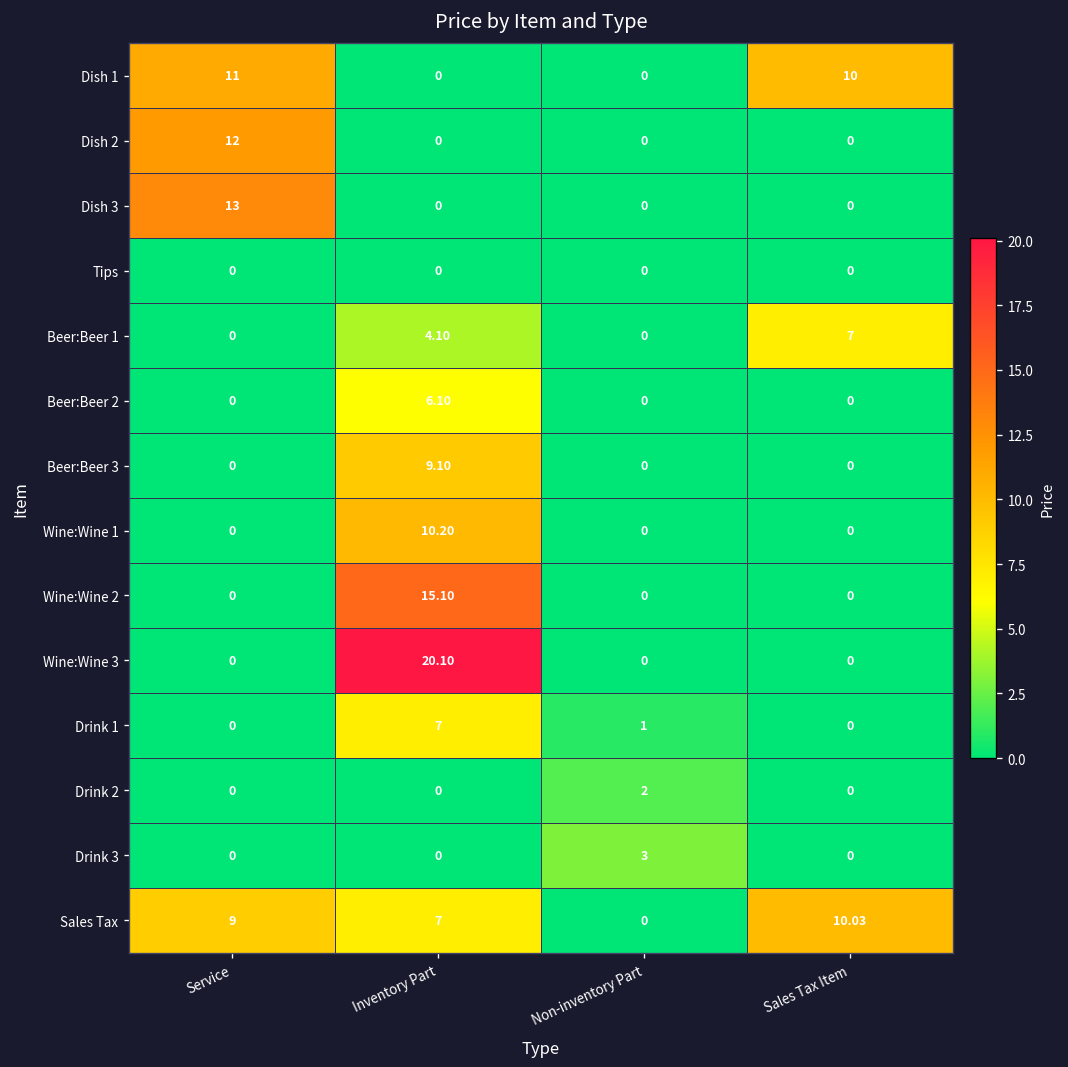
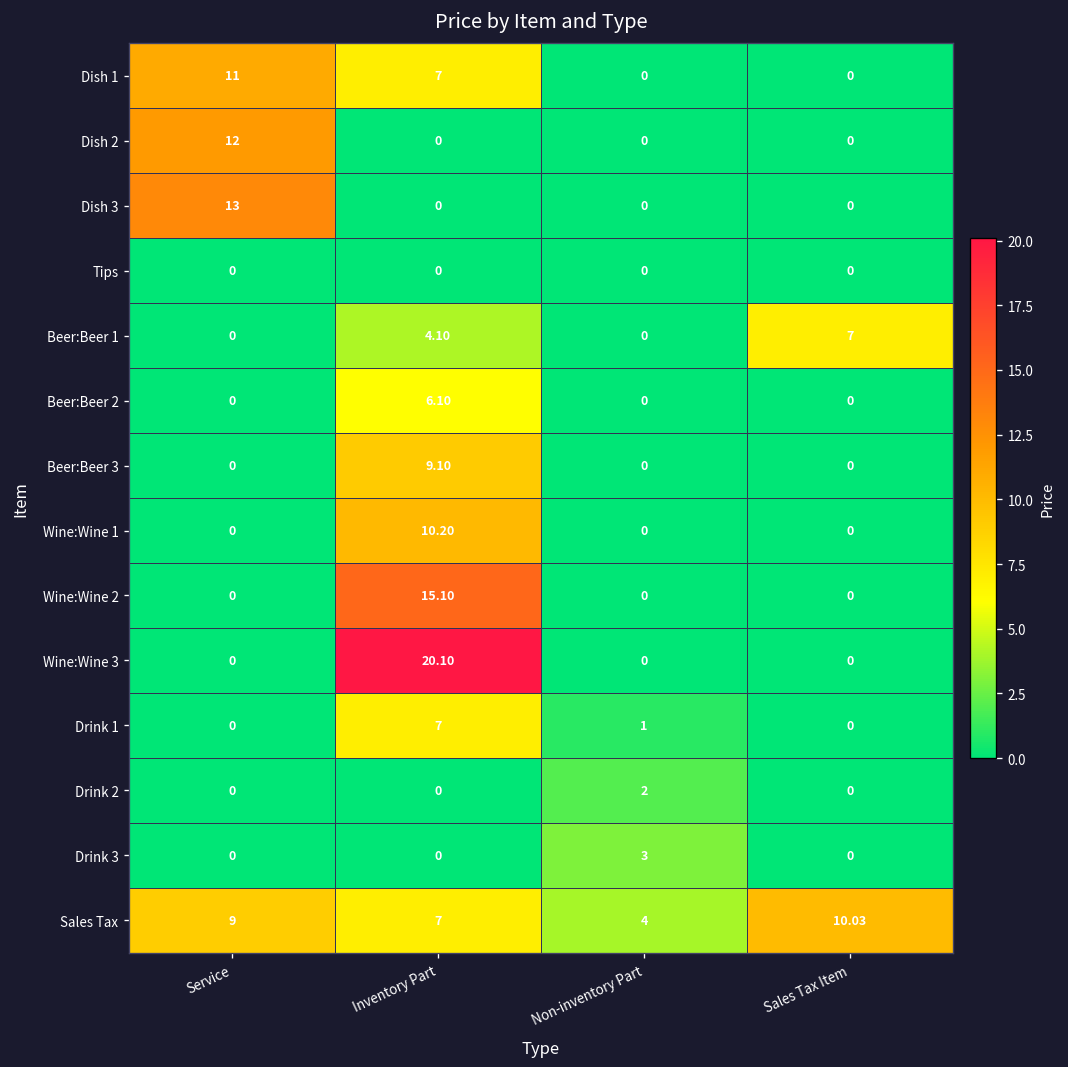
  {
    "Dish 1": {
      "Service": 11,
-     "Inventory Part": 0,
+     "Inventory Part": 7,
      "Non-inventory Part": 0,
-     "Sales Tax Item": 10
+     "Sales Tax Item": 0
    },
    "Dish 2": {
      "Service": 12,
      "Inventory Part": 0,
      "Non-inventory Part": 0,
      "Sales Tax Item": 0
    },
    "Dish 3": {
      "Service": 13,
      "Inventory Part": 0,
      "Non-inventory Part": 0,
      "Sales Tax Item": 0
    },
    "Tips": {
      "Service": 0,
      "Inventory Part": 0,
      "Non-inventory Part": 0,
      "Sales Tax Item": 0
    },
    "Beer:Beer 1": {
      "Service": 0,
      "Inventory Part": 4.10,
      "Non-inventory Part": 0,
      "Sales Tax Item": 7
    },
    "Beer:Beer 2": {
      "Service": 0,
      "Inventory Part": 6.10,
      "Non-inventory Part": 0,
      "Sales Tax Item": 0
    },
    "Beer:Beer 3": {
      "Service": 0,
      "Inventory Part": 9.10,
      "Non-inventory Part": 0,
      "Sales Tax Item": 0
    },
    "Wine:Wine 1": {
      "Service": 0,
      "Inventory Part": 10.20,
      "Non-inventory Part": 0,
      "Sales Tax Item": 0
    },
    "Wine:Wine 2": {
      "Service": 0,
      "Inventory Part": 15.10,
      "Non-inventory Part": 0,
      "Sales Tax Item": 0
    },
    "Wine:Wine 3": {
      "Service": 0,
      "Inventory Part": 20.10,
      "Non-inventory Part": 0,
      "Sales Tax Item": 0
    },
    "Drink 1": {
      "Service": 0,
      "Inventory Part": 7,
      "Non-inventory Part": 1,
      "Sales Tax Item": 0
    },
    "Drink 2": {
      "Service": 0,
      "Inventory Part": 0,
      "Non-inventory Part": 2,
      "Sales Tax Item": 0
    },
    "Drink 3": {
      "Service": 0,
      "Inventory Part": 0,
      "Non-inventory Part": 3,
      "Sales Tax Item": 0
    },
    "Sales Tax": {
      "Service": 9,
      "Inventory Part": 7,
-     "Non-inventory Part": 0,
+     "Non-inventory Part": 4,
      "Sales Tax Item": 10.03
    }
  }
